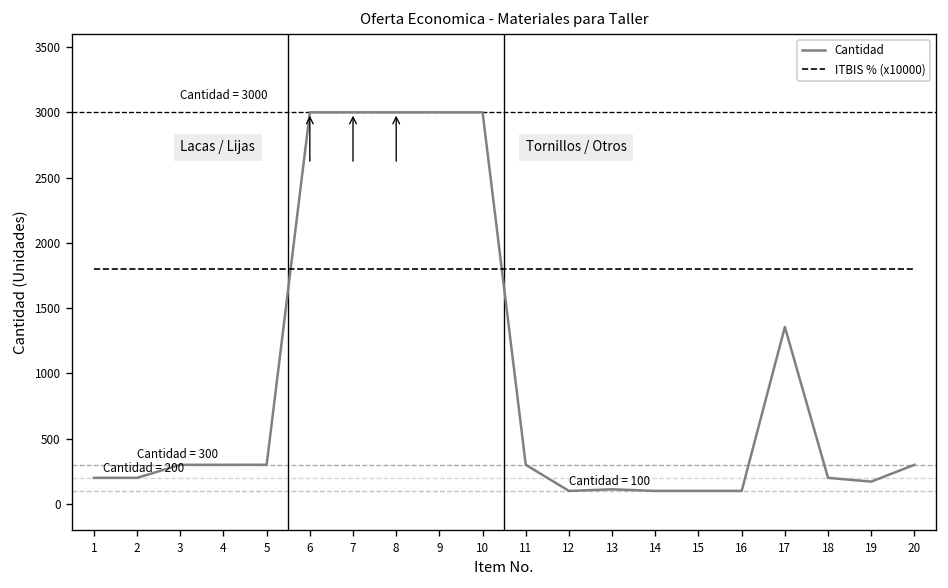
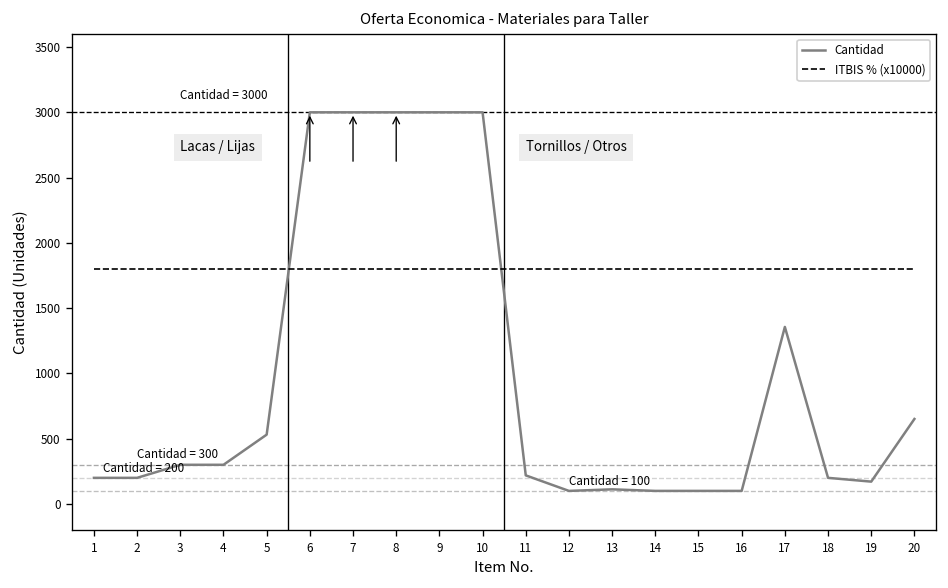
  {
    "Cantidad": {
      "1": 200,
-     "5": 300,
+     "5": 530,
      "6": 3000,
      "7": 3000,
      "8": 3000,
      "9": 3000,
      "10": 3000,
-     "11": 300,
+     "11": 220,
      "15": 100,
      "16": 100,
      "17": 1360,
      "18": 200,
      "19": 170,
-     "20": 300
+     "20": 650
    },
    "ITBIS % (x10000)": {
      "1": 1800,
      "2": 1800,
      "3": 1800,
      "4": 1800,
      "5": 1800,
      "6": 1800,
      "7": 1800,
      "8": 1800,
      "9": 1800,
      "10": 1800,
      "11": 1800,
      "12": 1800,
      "13": 1800,
      "14": 1800,
      "15": 1800,
      "16": 1800,
      "17": 1800,
      "18": 1800,
      "19": 1800,
      "20": 1800
    }
  }
